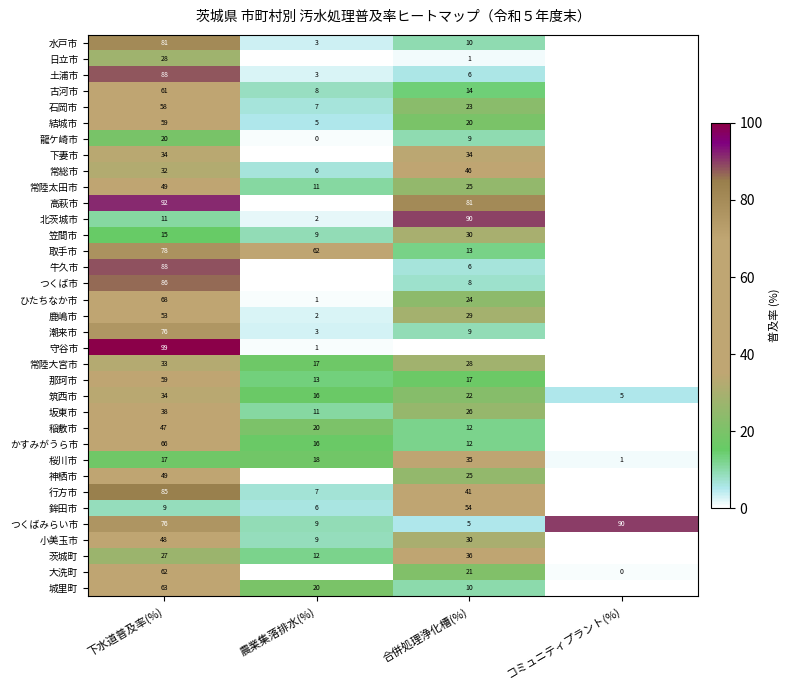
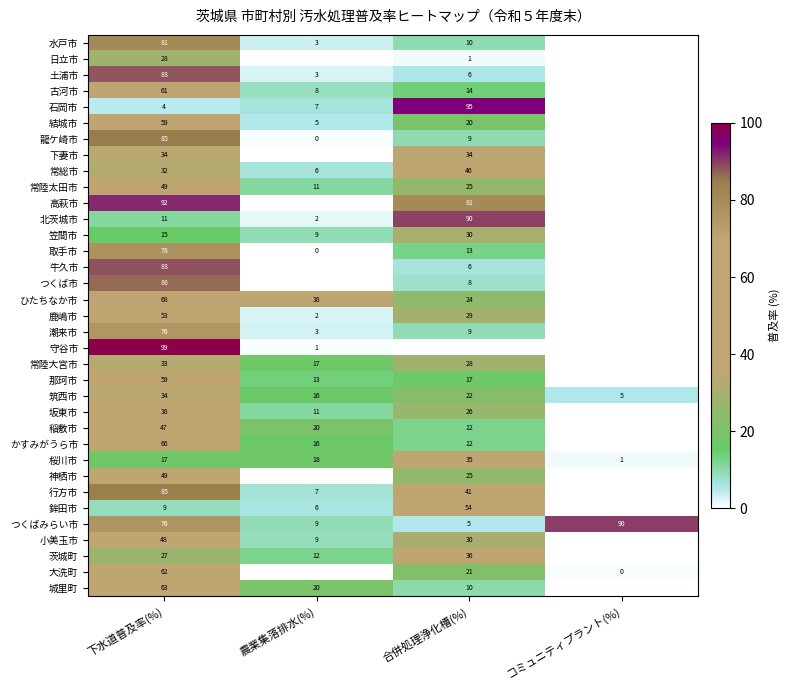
  {
    "水戸市": {
      "下水道普及率(%)": 81,
      "農業集落排水(%)": 3,
      "合併処理浄化槽(%)": 10
    },
    "日立市": {
      "下水道普及率(%)": 28,
      "合併処理浄化槽(%)": 1
    },
    "土浦市": {
      "下水道普及率(%)": 88,
      "農業集落排水(%)": 3,
      "合併処理浄化槽(%)": 6
    },
    "古河市": {
      "下水道普及率(%)": 61,
      "農業集落排水(%)": 8,
      "合併処理浄化槽(%)": 14
    },
    "石岡市": {
-     "下水道普及率(%)": 58,
+     "下水道普及率(%)": 4,
      "農業集落排水(%)": 7,
-     "合併処理浄化槽(%)": 23
+     "合併処理浄化槽(%)": 95
    },
    "結城市": {
      "下水道普及率(%)": 59,
      "農業集落排水(%)": 5,
      "合併処理浄化槽(%)": 20
    },
    "龍ケ崎市": {
-     "下水道普及率(%)": 20,
+     "下水道普及率(%)": 85,
      "農業集落排水(%)": 0,
      "合併処理浄化槽(%)": 9
    },
    "下妻市": {
      "下水道普及率(%)": 34,
      "合併処理浄化槽(%)": 34
    },
    "常総市": {
      "下水道普及率(%)": 32,
      "農業集落排水(%)": 6,
      "合併処理浄化槽(%)": 46
    },
    "常陸太田市": {
      "下水道普及率(%)": 49,
      "農業集落排水(%)": 11,
      "合併処理浄化槽(%)": 25
    },
    "高萩市": {
      "下水道普及率(%)": 92,
      "合併処理浄化槽(%)": 81
    },
    "北茨城市": {
      "下水道普及率(%)": 11,
      "農業集落排水(%)": 2,
      "合併処理浄化槽(%)": 90
    },
    "笠間市": {
      "下水道普及率(%)": 15,
      "農業集落排水(%)": 9,
      "合併処理浄化槽(%)": 30
    },
    "取手市": {
      "下水道普及率(%)": 78,
-     "農業集落排水(%)": 62,
+     "農業集落排水(%)": 0,
      "合併処理浄化槽(%)": 13
    },
    "牛久市": {
      "下水道普及率(%)": 88,
      "合併処理浄化槽(%)": 6
    },
    "つくば市": {
      "下水道普及率(%)": 86,
      "合併処理浄化槽(%)": 8
    },
    "ひたちなか市": {
      "下水道普及率(%)": 68,
-     "農業集落排水(%)": 1,
+     "農業集落排水(%)": 38,
      "合併処理浄化槽(%)": 24
    },
    "鹿嶋市": {
      "下水道普及率(%)": 53,
      "農業集落排水(%)": 2,
      "合併処理浄化槽(%)": 29
    },
    "潮来市": {
      "下水道普及率(%)": 76,
      "農業集落排水(%)": 3,
      "合併処理浄化槽(%)": 9
    },
    "守谷市": {
      "下水道普及率(%)": 99,
      "農業集落排水(%)": 1
    },
    "常陸大宮市": {
      "下水道普及率(%)": 33,
      "農業集落排水(%)": 17,
      "合併処理浄化槽(%)": 28
    },
    "那珂市": {
      "下水道普及率(%)": 59,
      "農業集落排水(%)": 13,
      "合併処理浄化槽(%)": 17
    },
    "筑西市": {
      "下水道普及率(%)": 34,
      "農業集落排水(%)": 16,
      "合併処理浄化槽(%)": 22,
      "コミュニティプラント(%)": 5
    },
    "坂東市": {
      "下水道普及率(%)": 38,
      "農業集落排水(%)": 11,
      "合併処理浄化槽(%)": 26
    },
    "稲敷市": {
      "下水道普及率(%)": 47,
      "農業集落排水(%)": 20,
      "合併処理浄化槽(%)": 12
    },
    "かすみがうら市": {
      "下水道普及率(%)": 66,
      "農業集落排水(%)": 16,
      "合併処理浄化槽(%)": 12
    },
    "桜川市": {
      "下水道普及率(%)": 17,
      "農業集落排水(%)": 18,
      "合併処理浄化槽(%)": 35,
      "コミュニティプラント(%)": 1
    },
    "神栖市": {
      "下水道普及率(%)": 49,
      "合併処理浄化槽(%)": 25
    },
    "行方市": {
      "下水道普及率(%)": 85,
      "農業集落排水(%)": 7,
      "合併処理浄化槽(%)": 41
    },
    "鉾田市": {
      "下水道普及率(%)": 9,
      "農業集落排水(%)": 6,
      "合併処理浄化槽(%)": 54
    },
    "つくばみらい市": {
      "下水道普及率(%)": 76,
      "農業集落排水(%)": 9,
      "合併処理浄化槽(%)": 5,
      "コミュニティプラント(%)": 90
    },
    "小美玉市": {
      "下水道普及率(%)": 48,
      "農業集落排水(%)": 9,
      "合併処理浄化槽(%)": 30
    },
    "茨城町": {
      "下水道普及率(%)": 27,
      "農業集落排水(%)": 12,
      "合併処理浄化槽(%)": 36
    },
    "大洗町": {
      "下水道普及率(%)": 62,
      "合併処理浄化槽(%)": 21,
      "コミュニティプラント(%)": 0
    },
    "城里町": {
      "下水道普及率(%)": 63,
      "農業集落排水(%)": 20,
      "合併処理浄化槽(%)": 10
    }
  }
